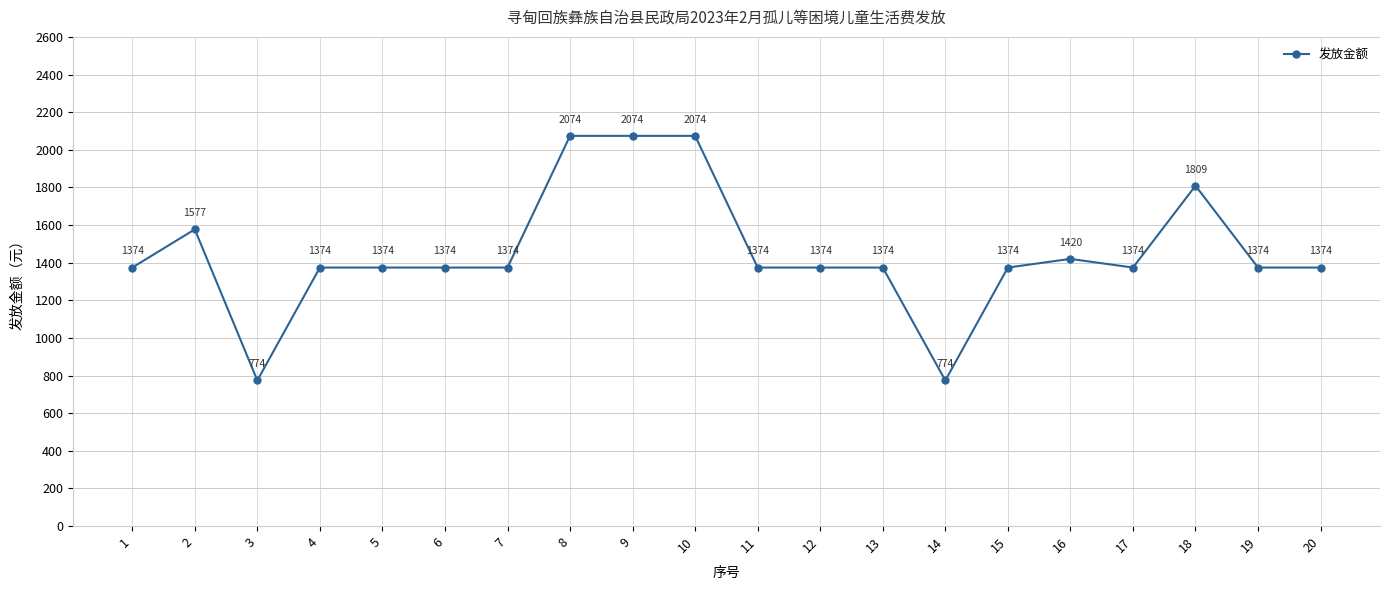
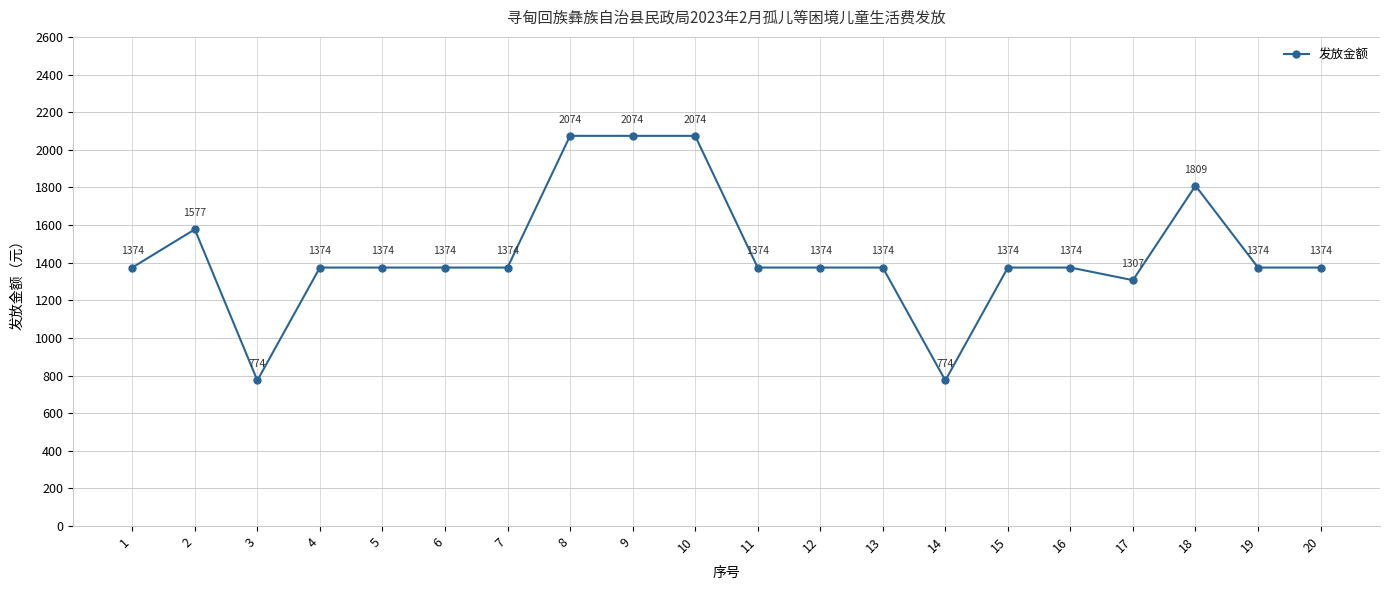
  {
    "1": 1374,
    "2": 1577,
    "3": 774,
    "4": 1374,
    "5": 1374,
    "6": 1374,
    "7": 1374,
    "8": 2074,
    "9": 2074,
    "10": 2074,
    "11": 1374,
    "12": 1374,
    "13": 1374,
    "14": 774,
    "15": 1374,
-   "16": 1420,
-   "17": 1374,
+   "16": 1374,
+   "17": 1307,
    "18": 1809,
    "19": 1374,
    "20": 1374
  }
